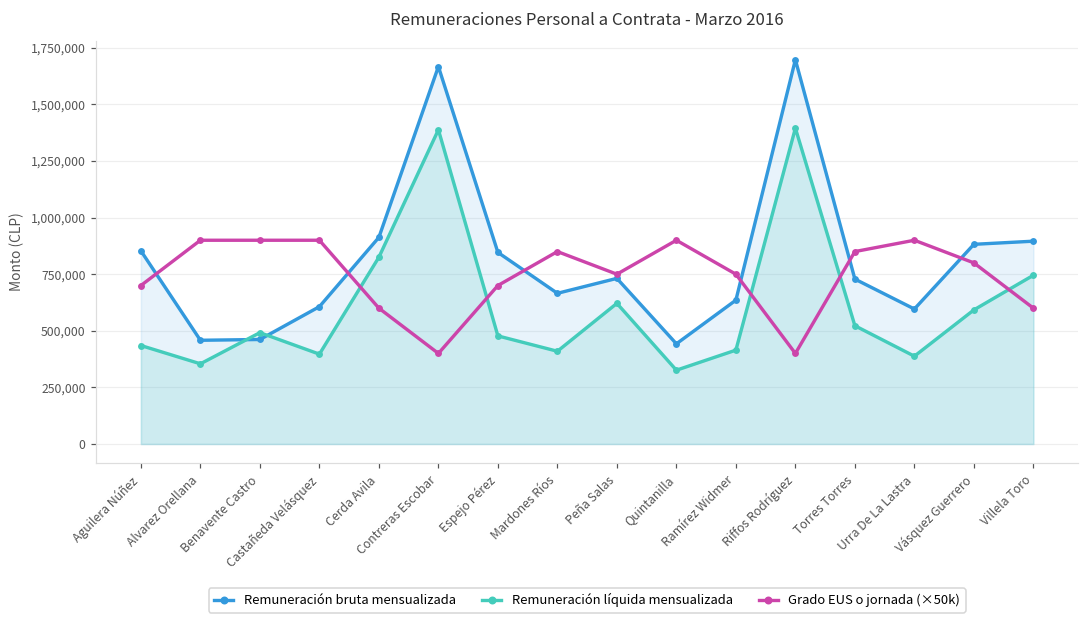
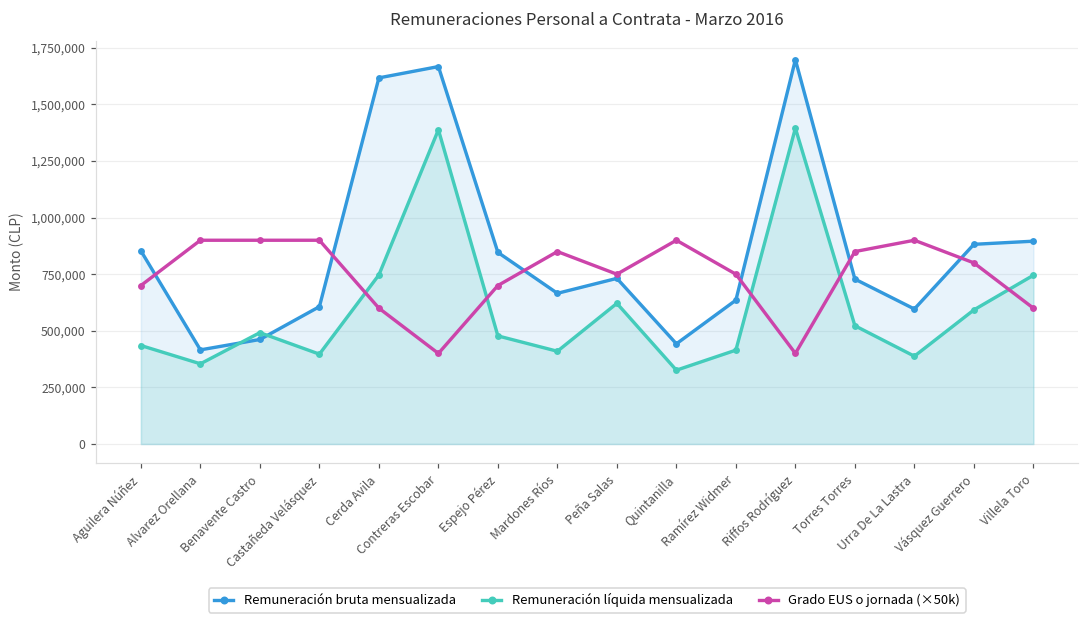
  {
    "Remuneración bruta mensualizada": {
      "Aguilera Núñez": "850,000",
-     "Alvarez Orellana": "460,000",
+     "Alvarez Orellana": "420,000",
      "Benavente Castro": "460,000",
      "Castañeda Velásquez": "610,000",
-     "Cerda Avila": "910,000",
+     "Cerda Avila": "1,620,000",
      "Contreras Escobar": "1,670,000",
      "Espejo Pérez": "850,000",
      "Mardones Ríos": "670,000",
      "Peña Salas": "730,000",
      "Quintanilla": "440,000",
      "Ramírez Widmer": "640,000",
      "Riffos Rodríguez": "1,700,000",
      "Torres Torres": "730,000",
      "Urra De La Lastra": "600,000",
      "Vásquez Guerrero": "880,000",
      "Villela Toro": "900,000"
    },
    "Remuneración líquida mensualizada": {
      "Aguilera Núñez": "440,000",
      "Alvarez Orellana": "350,000",
      "Benavente Castro": "490,000",
      "Castañeda Velásquez": "400,000",
-     "Cerda Avila": "830,000",
+     "Cerda Avila": "750,000",
      "Contreras Escobar": "1,390,000",
      "Espejo Pérez": "480,000",
      "Mardones Ríos": "410,000",
      "Peña Salas": "620,000",
      "Quintanilla": "330,000",
      "Ramírez Widmer": "410,000",
      "Riffos Rodríguez": "1,400,000",
      "Torres Torres": "520,000",
      "Urra De La Lastra": "390,000",
      "Vásquez Guerrero": "590,000",
      "Villela Toro": "750,000"
    },
    "Grado EUS o jornada (×50k)": {
      "Aguilera Núñez": "700,000",
      "Alvarez Orellana": "900,000",
      "Benavente Castro": "900,000",
      "Castañeda Velásquez": "900,000",
      "Cerda Avila": "600,000",
      "Contreras Escobar": "400,000",
      "Espejo Pérez": "700,000",
      "Mardones Ríos": "850,000",
      "Peña Salas": "750,000",
      "Quintanilla": "900,000",
      "Ramírez Widmer": "750,000",
      "Riffos Rodríguez": "400,000",
      "Torres Torres": "850,000",
      "Urra De La Lastra": "900,000",
      "Vásquez Guerrero": "800,000",
      "Villela Toro": "600,000"
    }
  }
